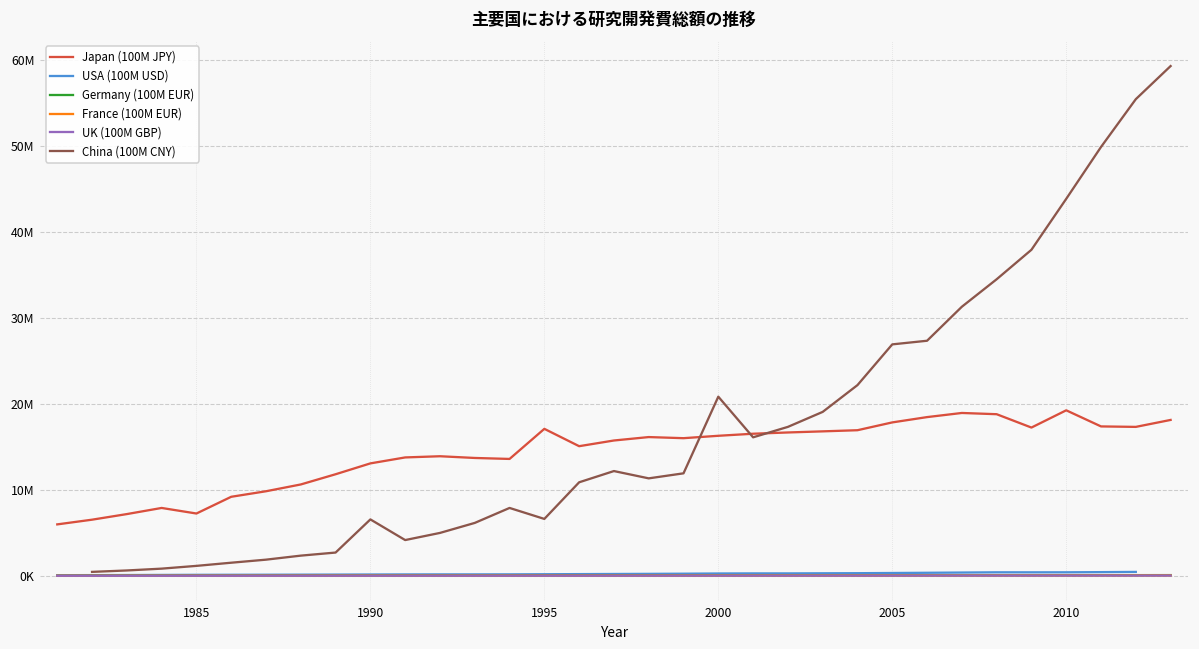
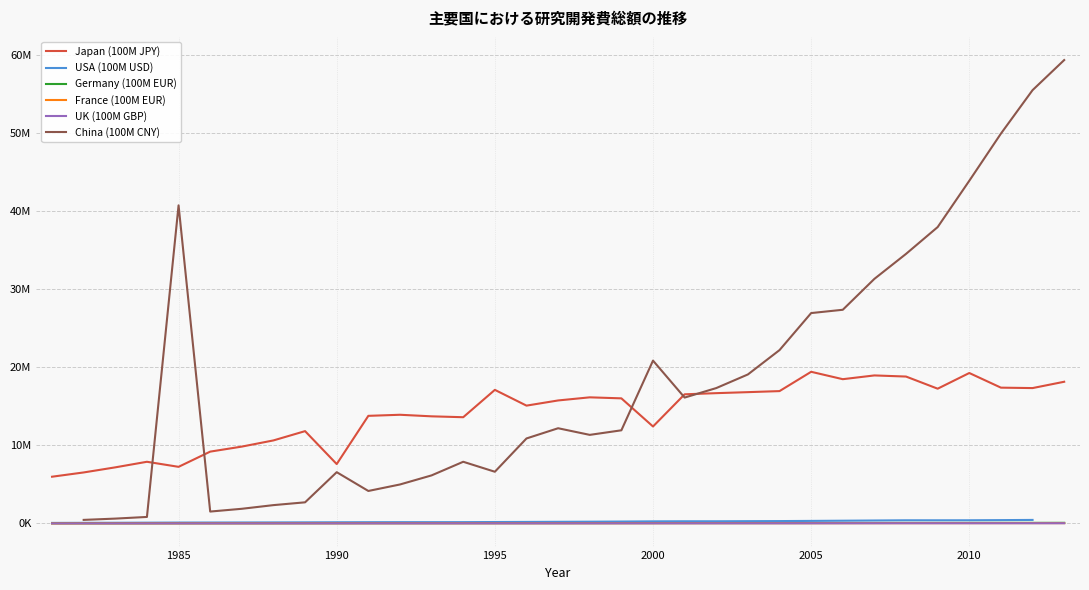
  {
    "Japan (100M JPY)": {
      "1985": 7000000,
-     "1990": 13000000,
+     "1990": 8000000,
      "1995": 17000000,
-     "2000": 16000000,
-     "2005": 18000000,
+     "2000": 12000000,
+     "2005": 19000000,
      "2010": 19000000
    },
    "USA (100M USD)": {
      "2010": 0
    },
    "China (100M CNY)": {
-     "1985": 1000000,
+     "1985": 41000000,
      "1990": 7000000,
      "1995": 7000000,
      "2000": 21000000,
      "2005": 27000000,
      "2010": 44000000
    }
  }
